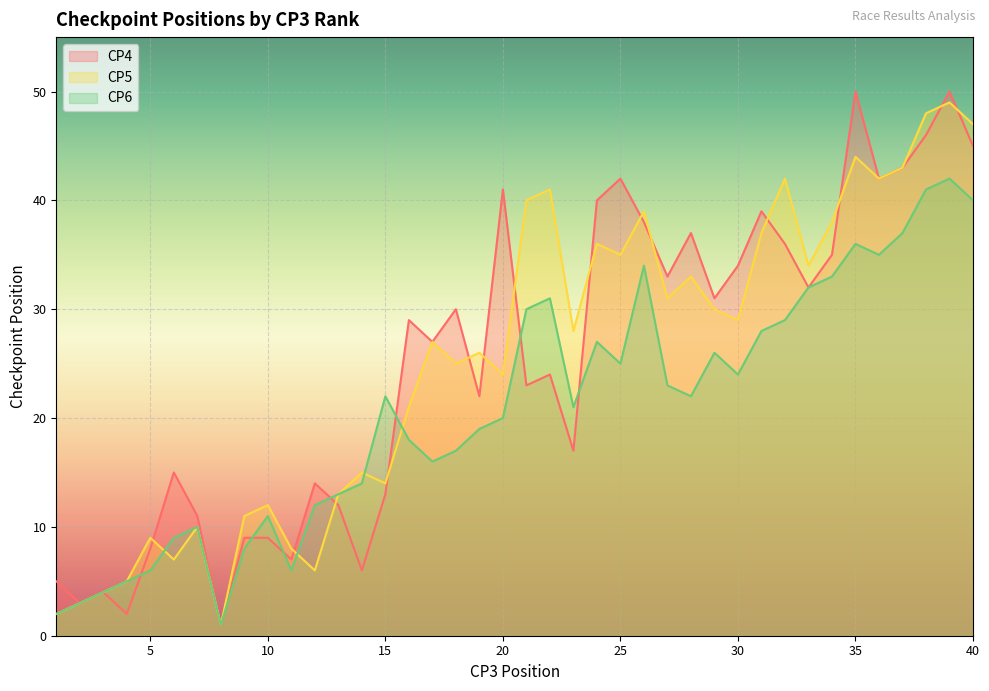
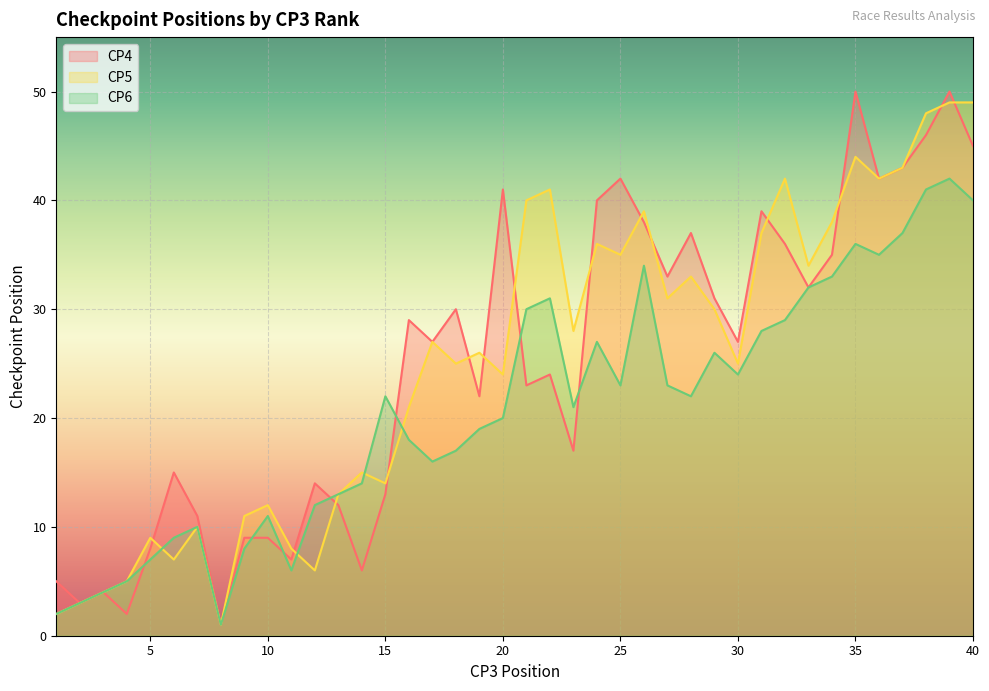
  {
    "CP4": {
      "5": 8,
      "10": 9,
      "15": 13,
      "20": 41,
      "25": 42,
-     "30": 34,
+     "30": 27,
      "35": 50,
      "40": 45
    },
    "CP5": {
      "5": 9,
      "10": 12,
      "15": 14,
      "20": 24,
      "25": 35,
-     "30": 29,
+     "30": 25,
      "35": 44,
-     "40": 47
+     "40": 49
    },
    "CP6": {
-     "5": 6,
+     "5": 7,
      "10": 11,
      "15": 22,
      "20": 20,
-     "25": 25,
+     "25": 23,
      "30": 24,
      "35": 36,
      "40": 40
    }
  }
